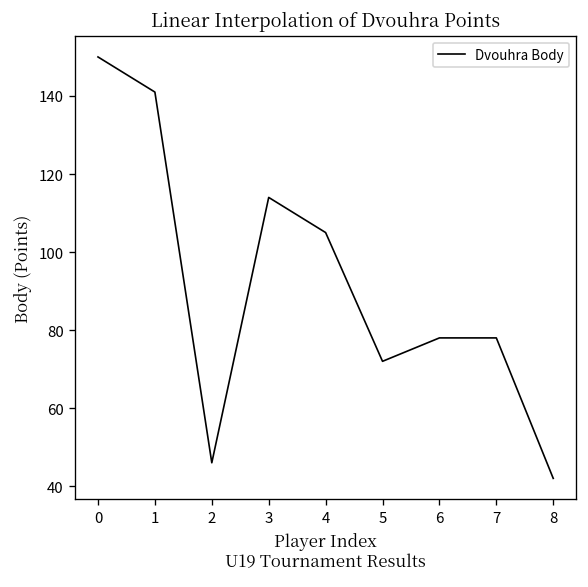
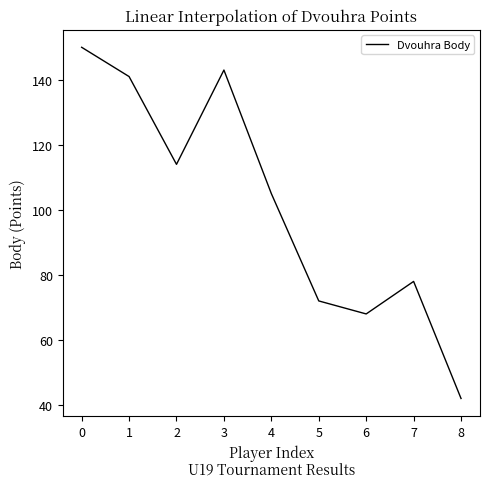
  {
    "0": 150,
    "1": 141,
-   "2": 46,
-   "3": 114,
+   "2": 114,
+   "3": 143,
    "4": 105,
    "5": 72,
-   "6": 78,
+   "6": 68,
    "7": 78,
    "8": 42
  }
